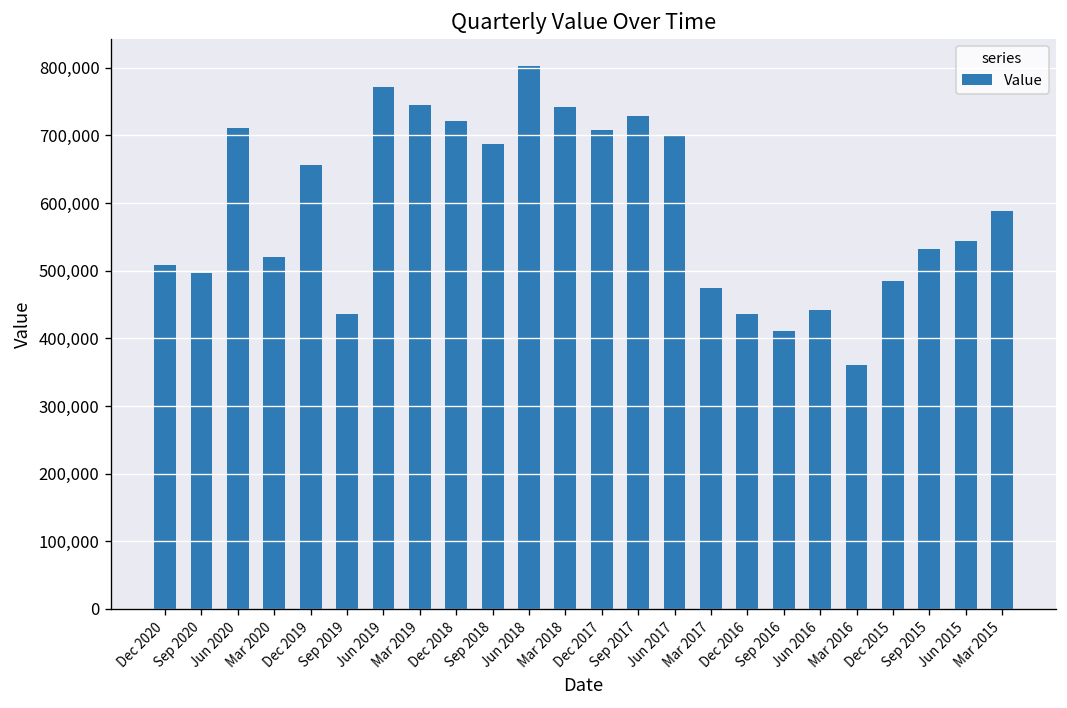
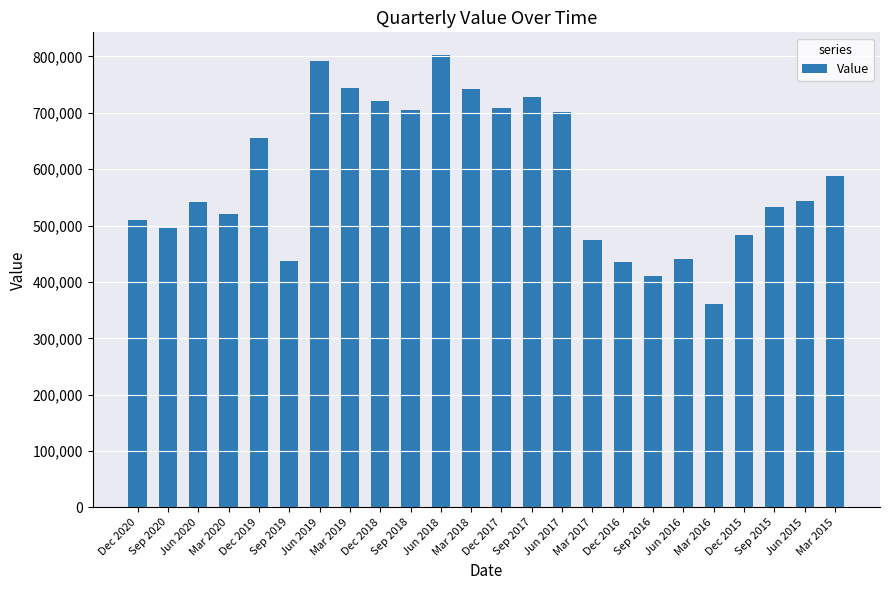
  {
    "Dec 2020": "510,000",
    "Sep 2020": "500,000",
-   "Jun 2020": "710,000",
+   "Jun 2020": "540,000",
    "Mar 2020": "520,000",
    "Dec 2019": "660,000",
    "Sep 2019": "440,000",
-   "Jun 2019": "770,000",
+   "Jun 2019": "790,000",
    "Mar 2019": "740,000",
    "Dec 2018": "720,000",
-   "Sep 2018": "690,000",
+   "Sep 2018": "700,000",
    "Jun 2018": "800,000",
    "Mar 2018": "740,000",
    "Dec 2017": "710,000",
    "Sep 2017": "730,000",
    "Jun 2017": "700,000",
    "Mar 2017": "470,000",
    "Dec 2016": "440,000",
    "Sep 2016": "410,000",
    "Jun 2016": "440,000",
    "Mar 2016": "360,000",
    "Dec 2015": "480,000",
    "Sep 2015": "530,000",
    "Jun 2015": "540,000",
    "Mar 2015": "590,000"
  }
